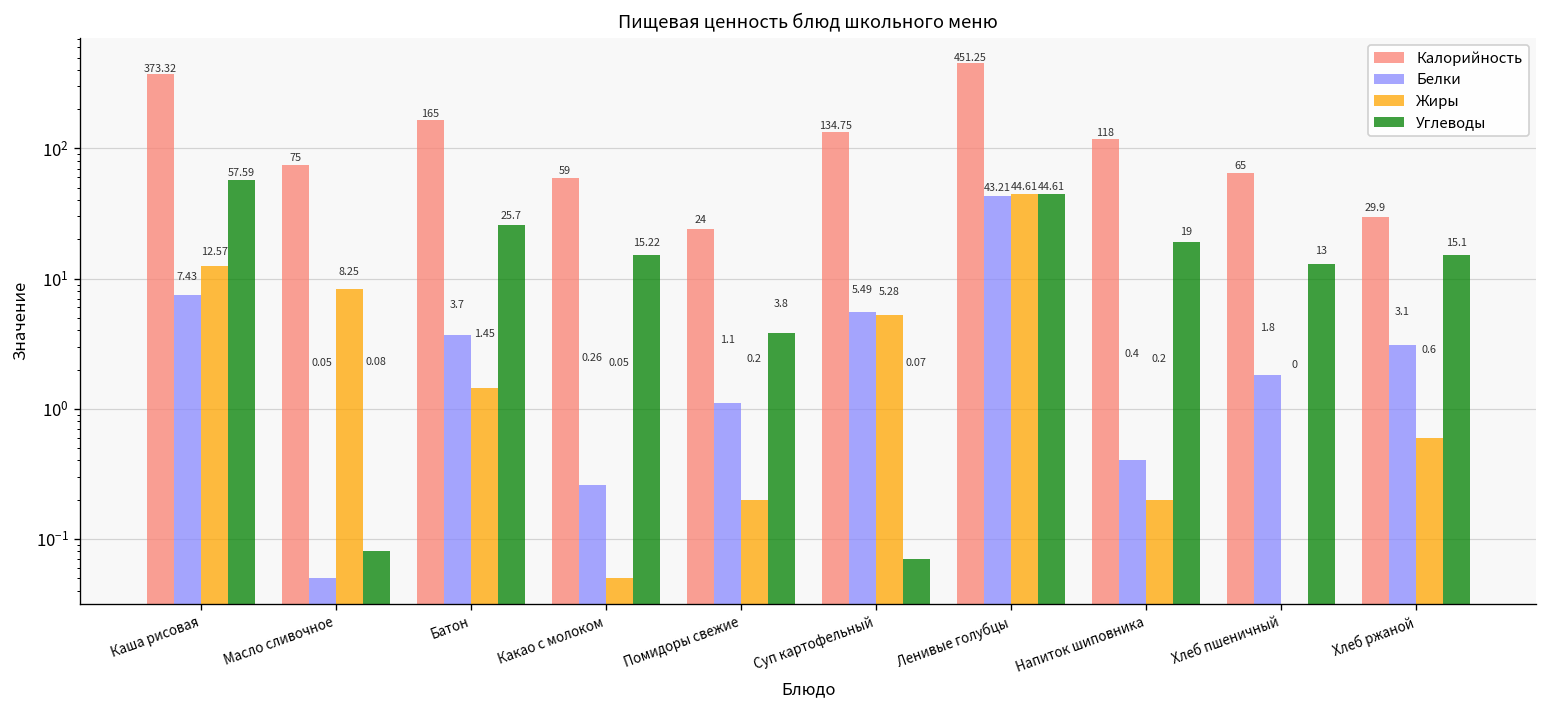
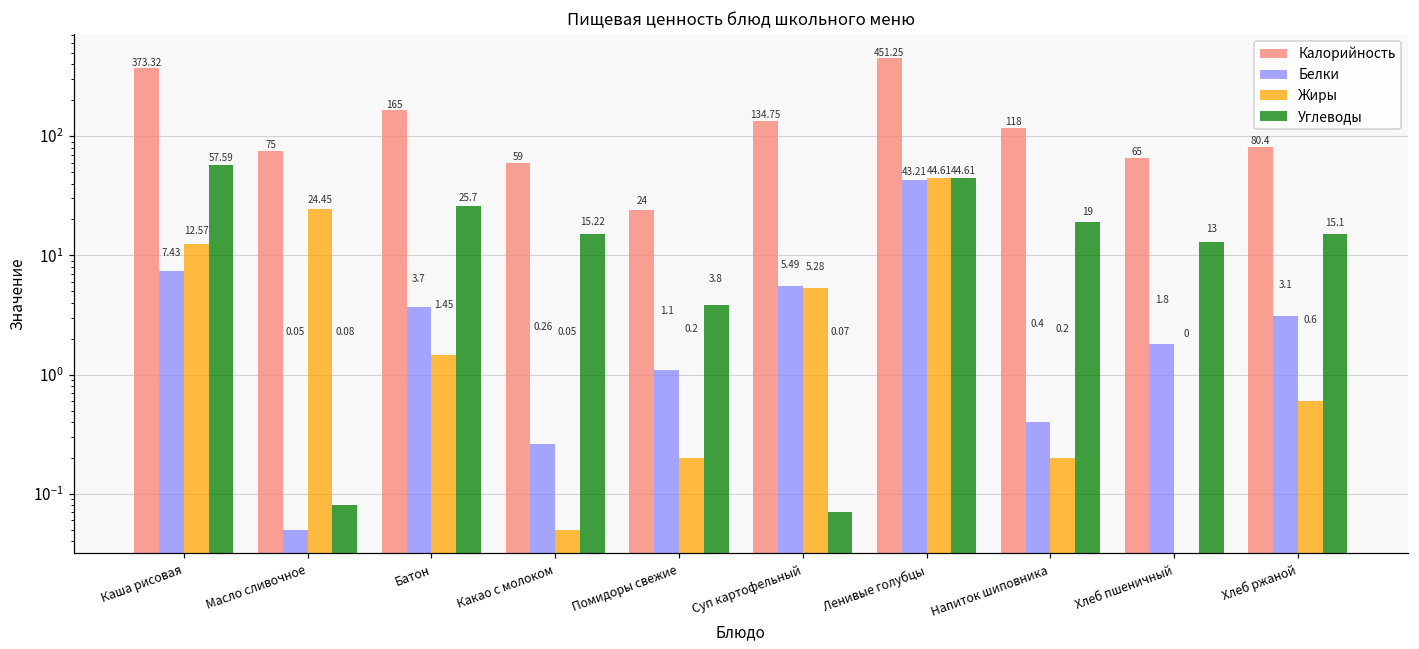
  {
    "Калорийность": {
      "Каша рисовая": 373.32,
      "Масло сливочное": 75,
      "Батон": 165,
      "Какао с молоком": 59,
      "Помидоры свежие": 24,
      "Суп картофельный": 134.75,
      "Ленивые голубцы": 451.25,
      "Напиток шиповника": 118,
      "Хлеб пшеничный": 65,
-     "Хлеб ржаной": 29.9
+     "Хлеб ржаной": 80.4
    },
    "Белки": {
      "Каша рисовая": 7.43,
      "Батон": 3.7,
      "Суп картофельный": 5.49,
      "Ленивые голубцы": 43.21,
      "Хлеб ржаной": 3.1
    },
    "Жиры": {
      "Каша рисовая": 12.57,
-     "Масло сливочное": 8.25,
+     "Масло сливочное": 24.45,
      "Суп картофельный": 5.28,
      "Ленивые голубцы": 44.61
    },
    "Углеводы": {
      "Каша рисовая": 57.59,
      "Батон": 25.7,
      "Какао с молоком": 15.22,
      "Помидоры свежие": 3.8,
      "Ленивые голубцы": 44.61,
      "Напиток шиповника": 19,
      "Хлеб пшеничный": 13,
      "Хлеб ржаной": 15.1
    }
  }
